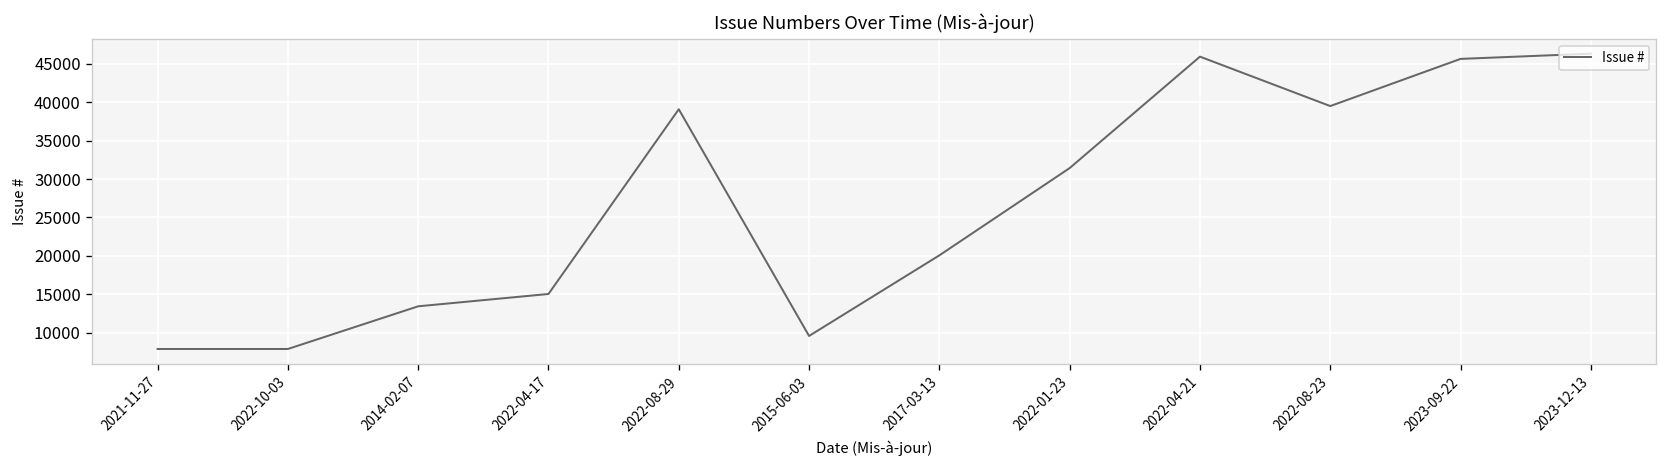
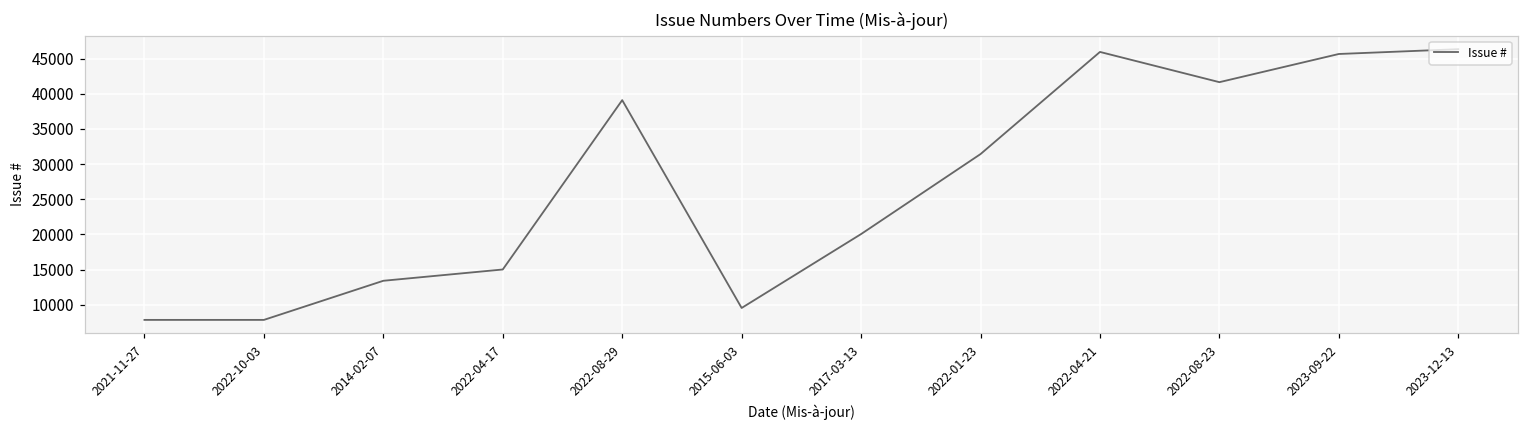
  {
    "2021-11-27": 8000,
    "2022-10-03": 8000,
    "2014-02-07": 13000,
    "2022-04-17": 15000,
    "2022-08-29": 39000,
    "2015-06-03": 10000,
    "2017-03-13": 20000,
    "2022-01-23": 31000,
    "2022-04-21": 46000,
-   "2022-08-23": 40000,
+   "2022-08-23": 42000,
    "2023-09-22": 46000
  }
